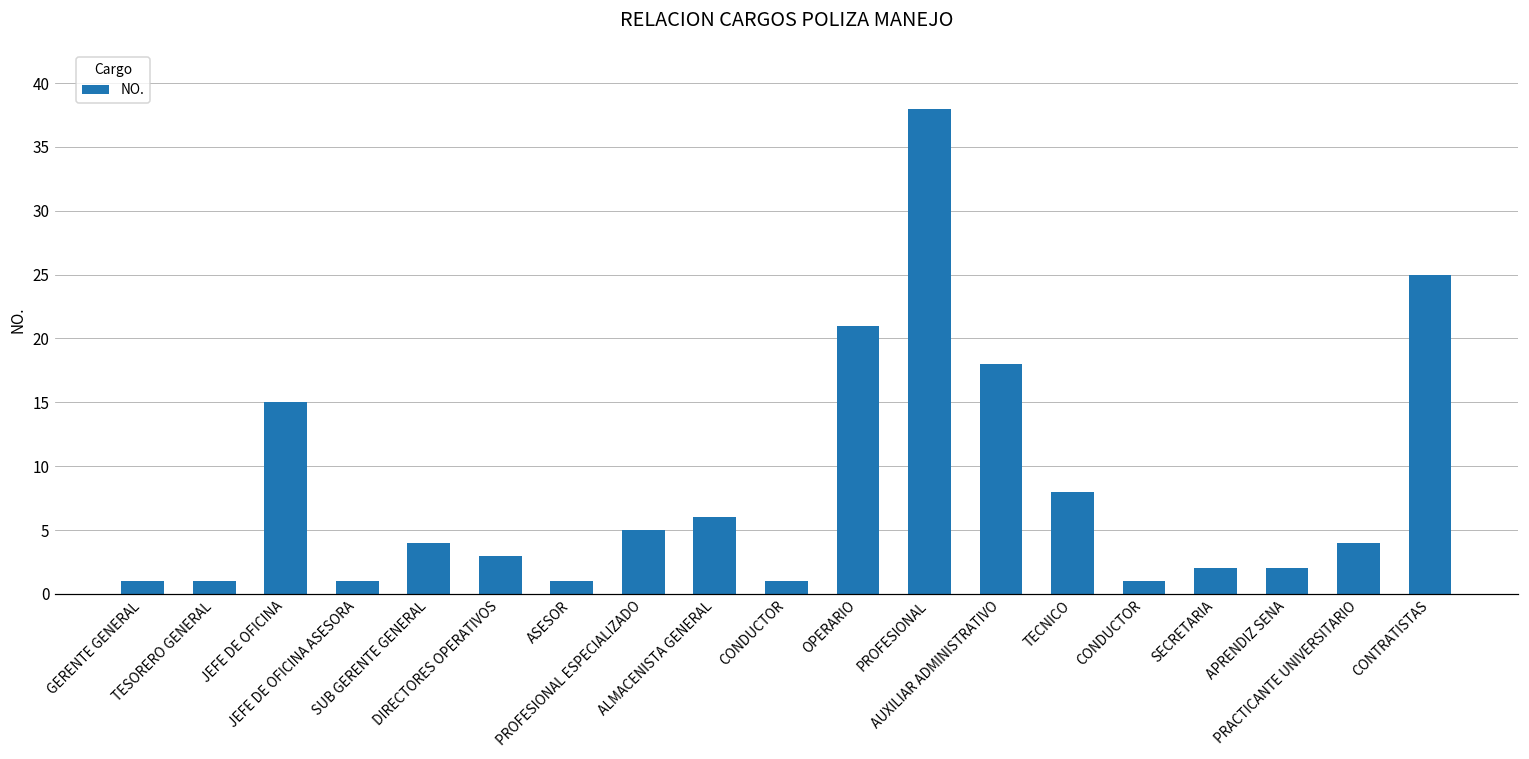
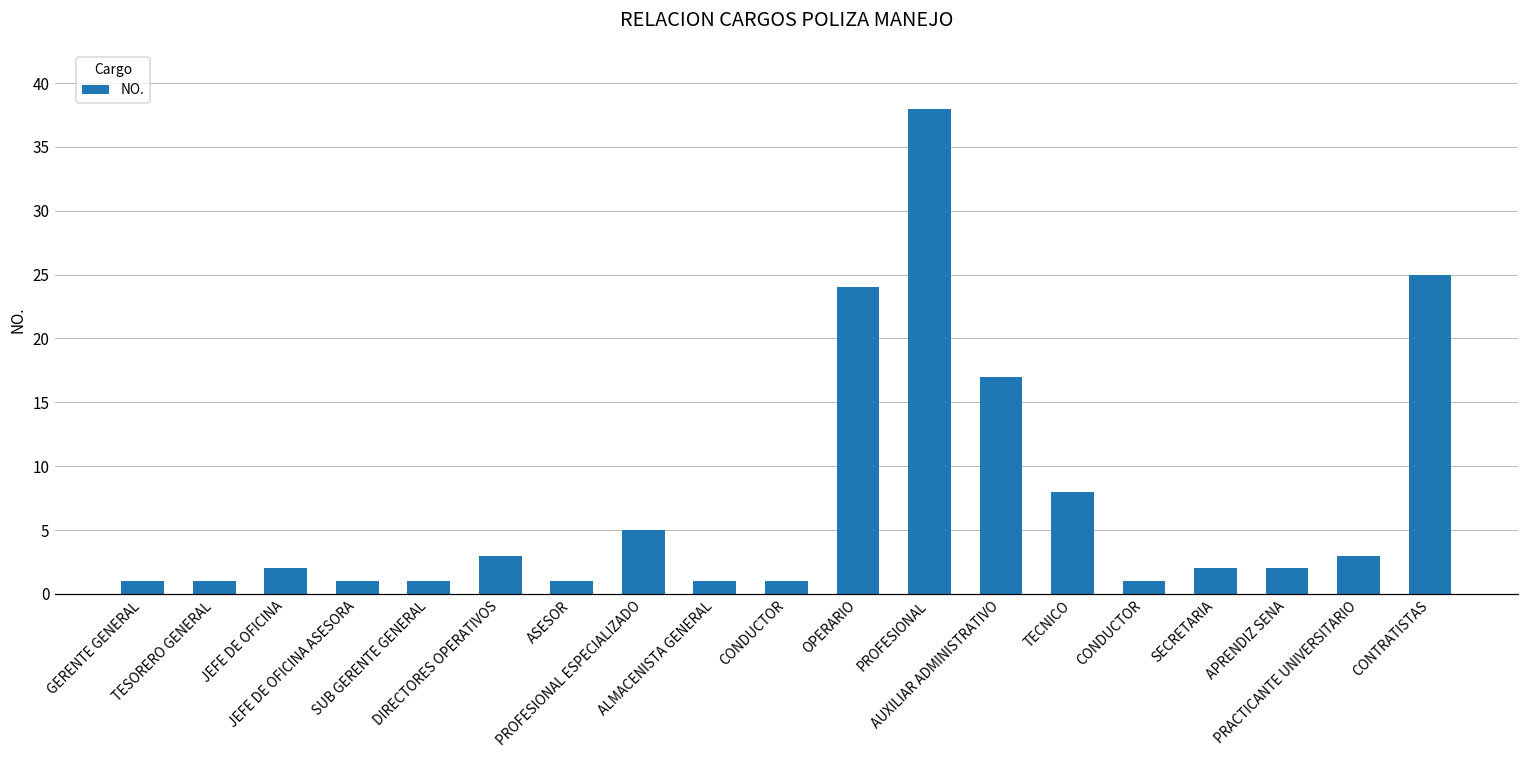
  {
    "GERENTE GENERAL": 1,
    "TESORERO GENERAL": 1,
-   "JEFE DE OFICINA": 15,
+   "JEFE DE OFICINA": 2,
    "JEFE DE OFICINA ASESORA": 1,
-   "SUB GERENTE GENERAL": 4,
+   "SUB GERENTE GENERAL": 1,
    "DIRECTORES OPERATIVOS": 3,
    "ASESOR": 1,
    "PROFESIONAL ESPECIALIZADO": 5,
-   "ALMACENISTA GENERAL": 6,
-   "OPERARIO": 21,
+   "ALMACENISTA GENERAL": 1,
+   "OPERARIO": 24,
    "PROFESIONAL": 38,
-   "AUXILIAR ADMINISTRATIVO": 18,
+   "AUXILIAR ADMINISTRATIVO": 17,
    "TECNICO": 8,
    "SECRETARIA": 2,
    "APRENDIZ SENA": 2,
-   "PRACTICANTE UNIVERSITARIO": 4,
+   "PRACTICANTE UNIVERSITARIO": 3,
    "CONTRATISTAS": 25
  }
